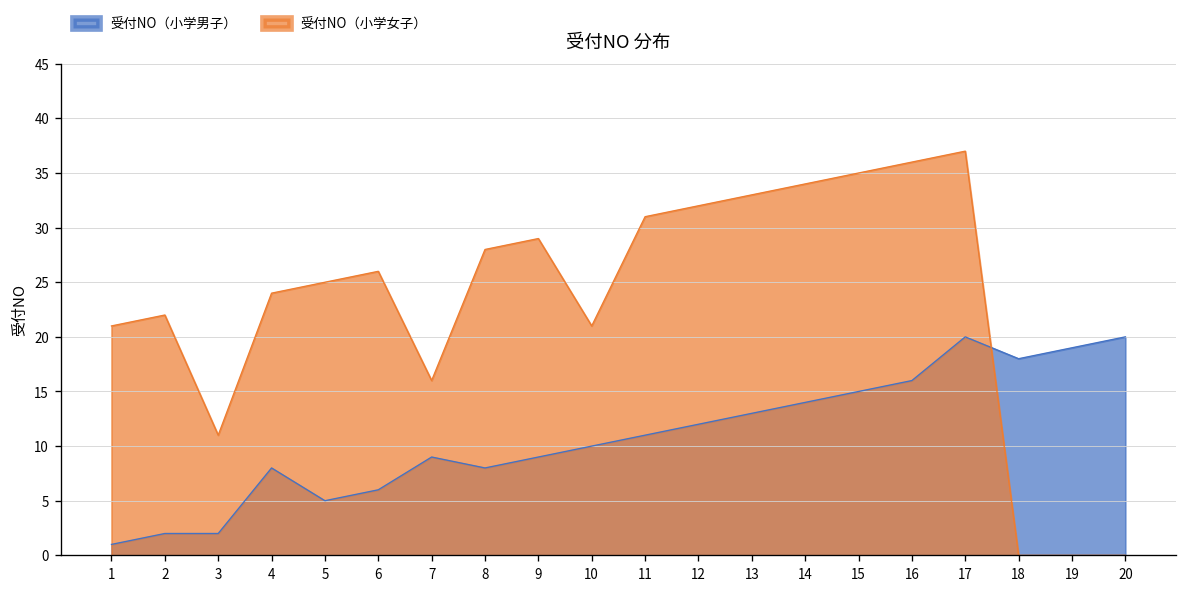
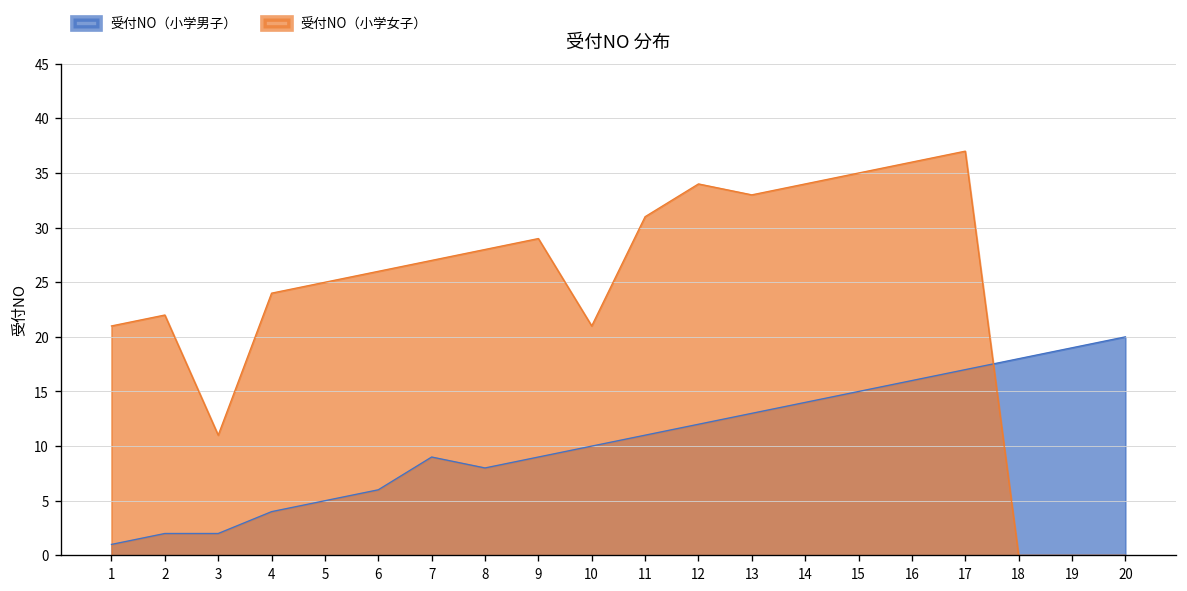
  {
    "受付NO（小学男子）": {
      "1": 1,
      "2": 2,
      "3": 2,
-     "4": 8,
+     "4": 4,
      "5": 5,
      "6": 6,
      "7": 9,
      "8": 8,
      "9": 9,
      "10": 10,
      "11": 11,
      "12": 12,
      "13": 13,
      "14": 14,
      "15": 15,
      "16": 16,
-     "17": 20,
+     "17": 17,
      "18": 18,
      "19": 19,
      "20": 20
    },
    "受付NO（小学女子）": {
      "1": 21,
      "2": 22,
      "3": 11,
      "4": 24,
      "5": 25,
      "6": 26,
-     "7": 16,
+     "7": 27,
      "8": 28,
      "9": 29,
      "10": 21,
      "11": 31,
-     "12": 32,
+     "12": 34,
      "13": 33,
      "14": 34,
      "15": 35,
      "16": 36,
      "17": 37,
      "18": 0,
      "19": 0,
      "20": 0
    }
  }
